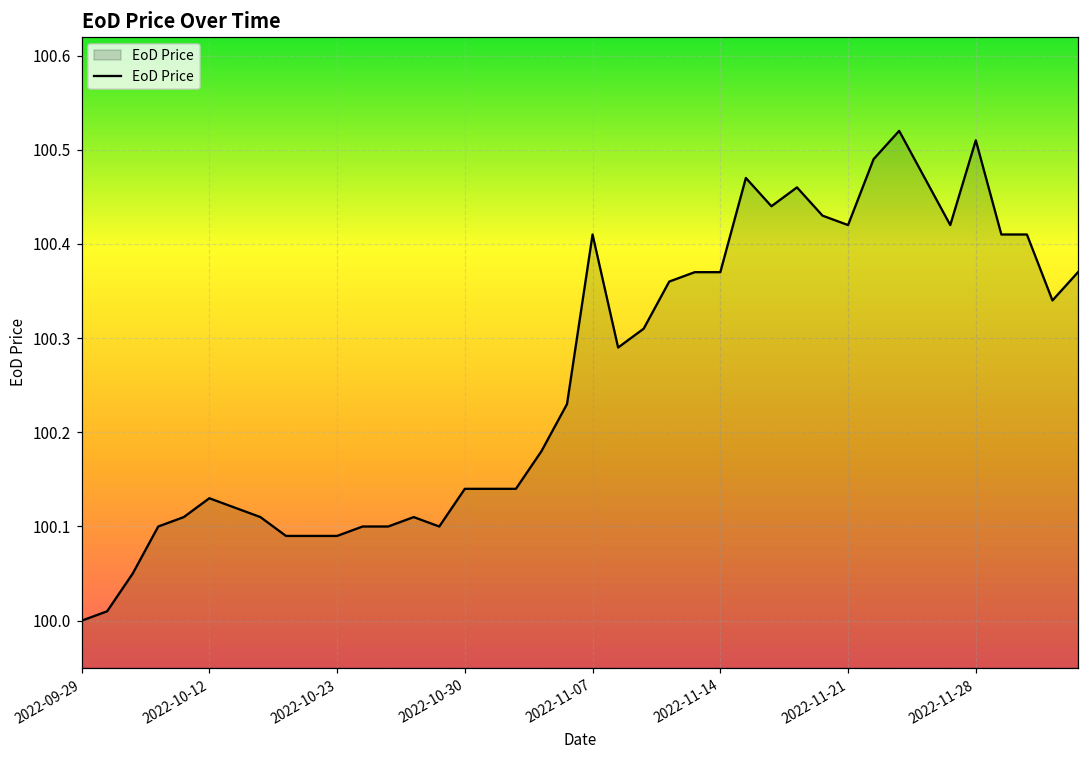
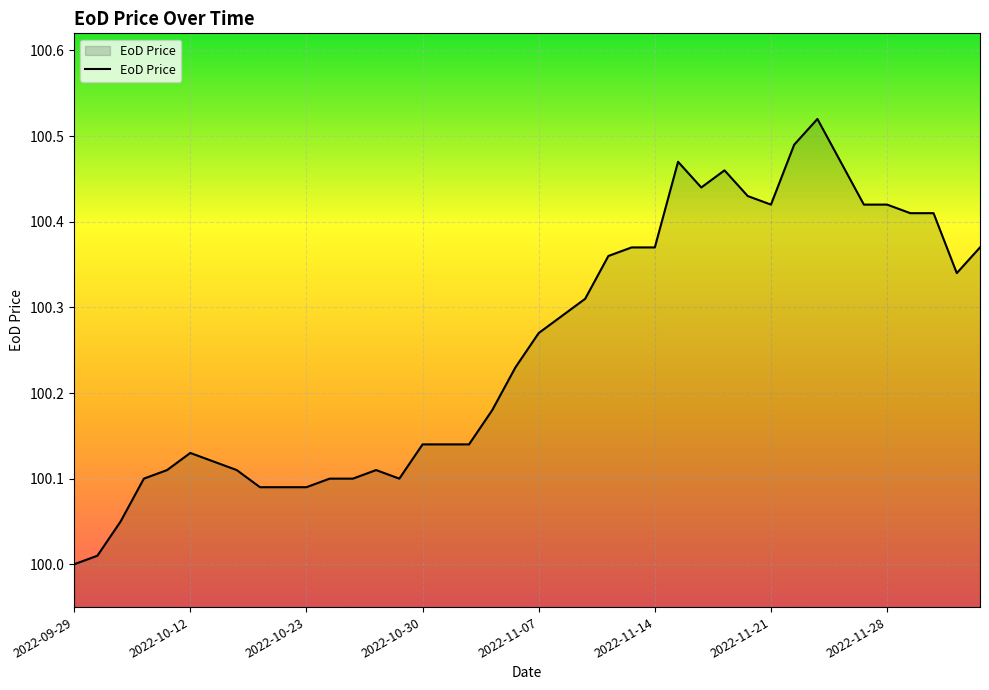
  {
    "2022-09-29": 100.00,
    "2022-10-12": 100.13,
    "2022-10-23": 100.09,
    "2022-10-30": 100.14,
-   "2022-11-07": 100.41,
+   "2022-11-07": 100.27,
    "2022-11-14": 100.37,
    "2022-11-21": 100.42,
-   "2022-11-28": 100.51
+   "2022-11-28": 100.42
  }
